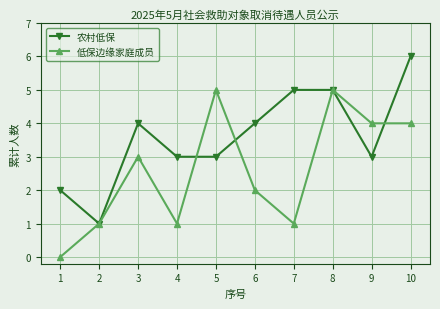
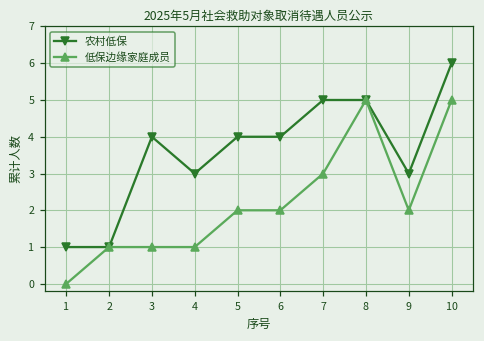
  {
    "农村低保": {
-     "1": 2,
+     "1": 1,
      "3": 4,
      "4": 3,
-     "5": 3,
+     "5": 4,
      "6": 4,
      "7": 5,
      "9": 3,
      "10": 6
    },
    "低保边缘家庭成员": {
      "1": 0,
-     "3": 3,
+     "3": 1,
      "4": 1,
-     "5": 5,
+     "5": 2,
      "6": 2,
-     "7": 1,
-     "9": 4,
-     "10": 4
+     "7": 3,
+     "9": 2,
+     "10": 5
    }
  }
